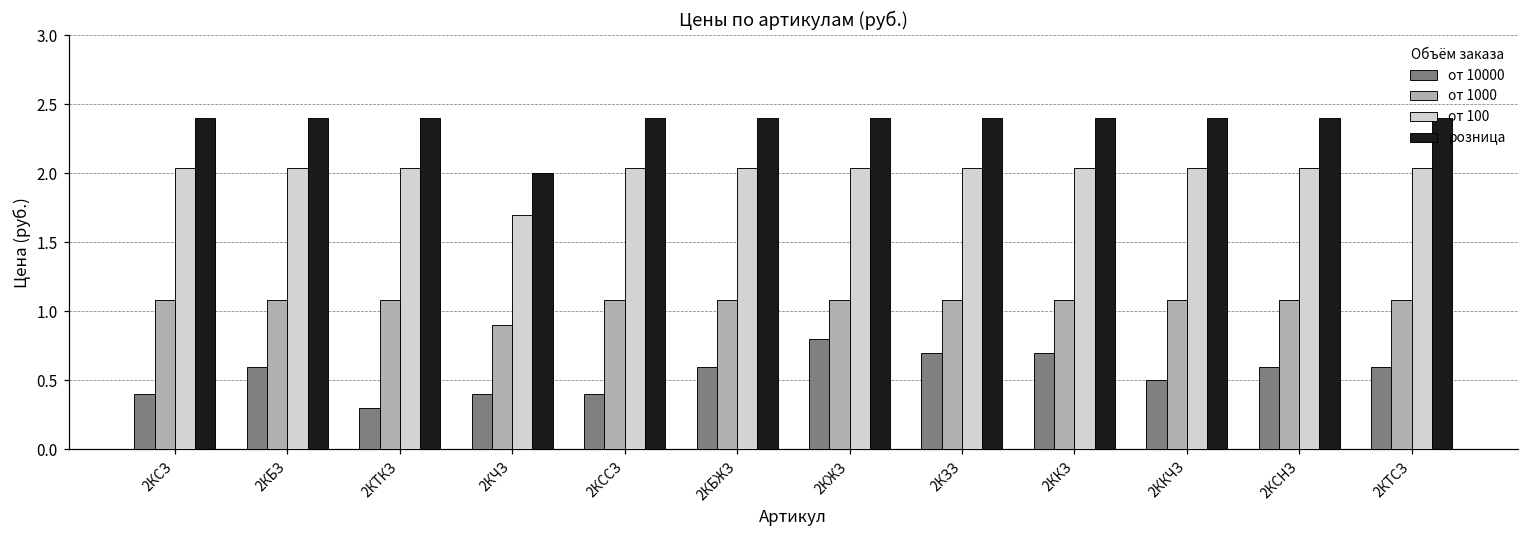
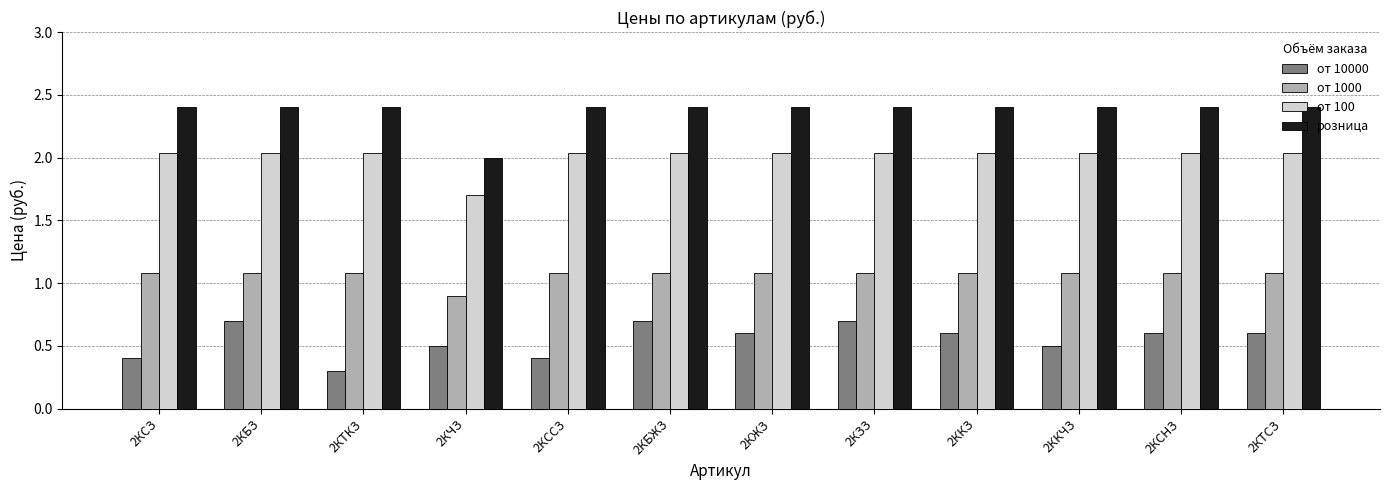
  {
    "от 10000": {
      "2КСЗ": 0.4,
-     "2КБЗ": 0.6,
+     "2КБЗ": 0.7,
      "2КТКЗ": 0.3,
-     "2КЧЗ": 0.4,
+     "2КЧЗ": 0.5,
      "2КССЗ": 0.4,
-     "2КБЖЗ": 0.6,
-     "2КЖЗ": 0.8,
+     "2КБЖЗ": 0.7,
+     "2КЖЗ": 0.6,
      "2КЗЗ": 0.7,
-     "2ККЗ": 0.7,
+     "2ККЗ": 0.6,
      "2ККЧЗ": 0.5,
      "2КСНЗ": 0.6,
      "2КТСЗ": 0.6
    },
    "от 1000": {
      "2КСЗ": 1.08,
      "2КБЗ": 1.08,
      "2КТКЗ": 1.08,
      "2КЧЗ": 0.9,
      "2КССЗ": 1.08,
      "2КБЖЗ": 1.08,
      "2КЖЗ": 1.08,
      "2КЗЗ": 1.08,
      "2ККЗ": 1.08,
      "2ККЧЗ": 1.08,
      "2КСНЗ": 1.08,
      "2КТСЗ": 1.08
    },
    "от 100": {
      "2КСЗ": 2.04,
      "2КБЗ": 2.04,
      "2КТКЗ": 2.04,
      "2КЧЗ": 1.7,
      "2КССЗ": 2.04,
      "2КБЖЗ": 2.04,
      "2КЖЗ": 2.04,
      "2КЗЗ": 2.04,
      "2ККЗ": 2.04,
      "2ККЧЗ": 2.04,
      "2КСНЗ": 2.04,
      "2КТСЗ": 2.04
    },
    "розница": {
      "2КСЗ": 2.4,
      "2КБЗ": 2.4,
      "2КТКЗ": 2.4,
      "2КЧЗ": 2.0,
      "2КССЗ": 2.4,
      "2КБЖЗ": 2.4,
      "2КЖЗ": 2.4,
      "2КЗЗ": 2.4,
      "2ККЗ": 2.4,
      "2ККЧЗ": 2.4,
      "2КСНЗ": 2.4,
      "2КТСЗ": 2.4
    }
  }
